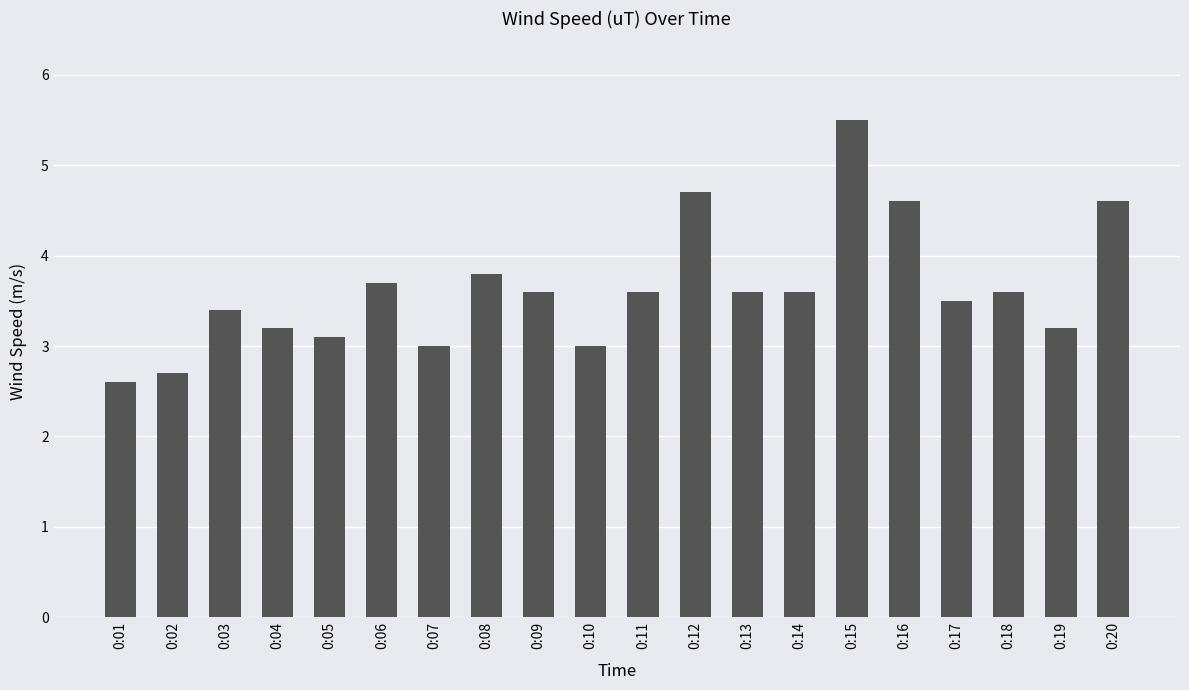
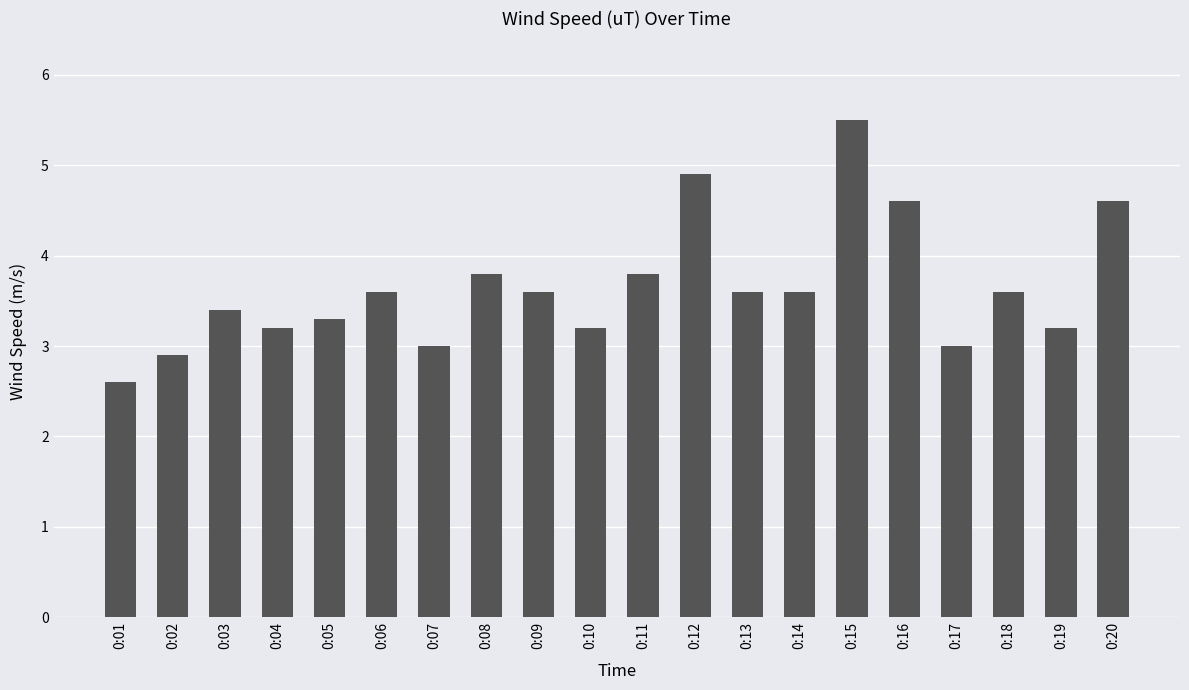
  {
    "0:01": 2.6,
-   "0:02": 2.7,
+   "0:02": 2.9,
    "0:03": 3.4,
    "0:04": 3.2,
-   "0:05": 3.1,
-   "0:06": 3.7,
+   "0:05": 3.3,
+   "0:06": 3.6,
    "0:07": 3.0,
    "0:08": 3.8,
    "0:09": 3.6,
-   "0:10": 3.0,
-   "0:11": 3.6,
-   "0:12": 4.7,
+   "0:10": 3.2,
+   "0:11": 3.8,
+   "0:12": 4.9,
    "0:13": 3.6,
    "0:14": 3.6,
    "0:15": 5.5,
    "0:16": 4.6,
-   "0:17": 3.5,
+   "0:17": 3.0,
    "0:18": 3.6,
    "0:19": 3.2,
    "0:20": 4.6
  }
